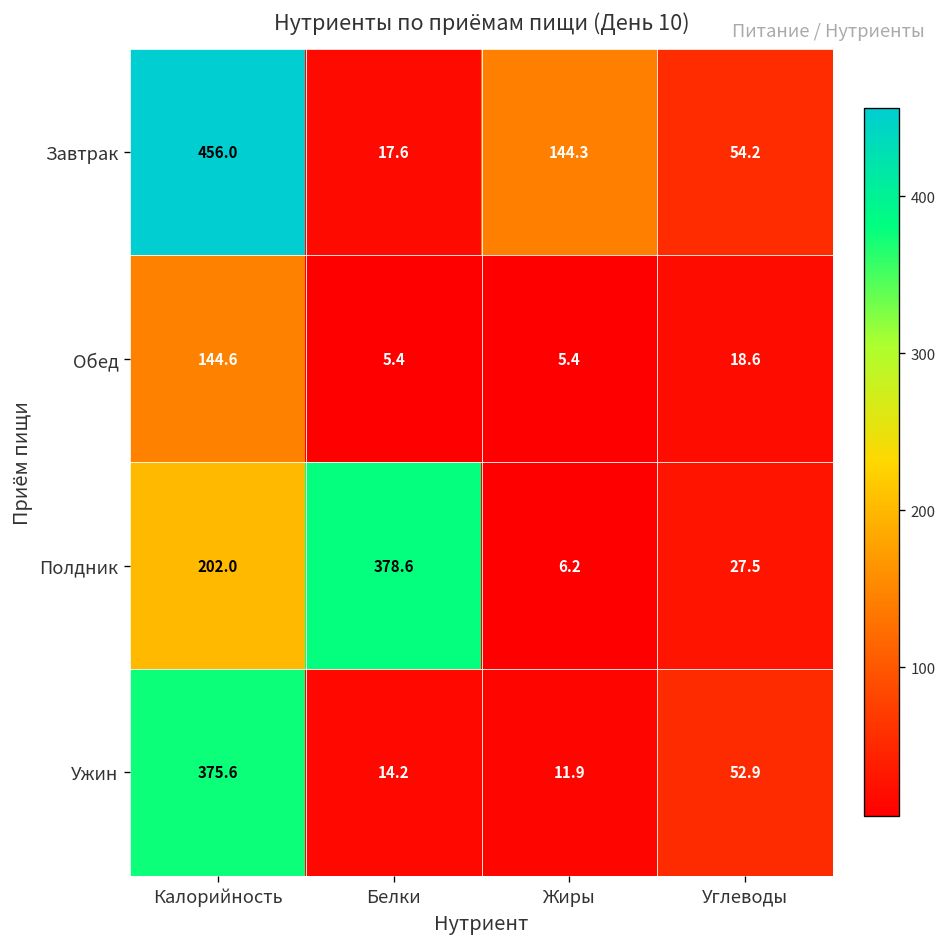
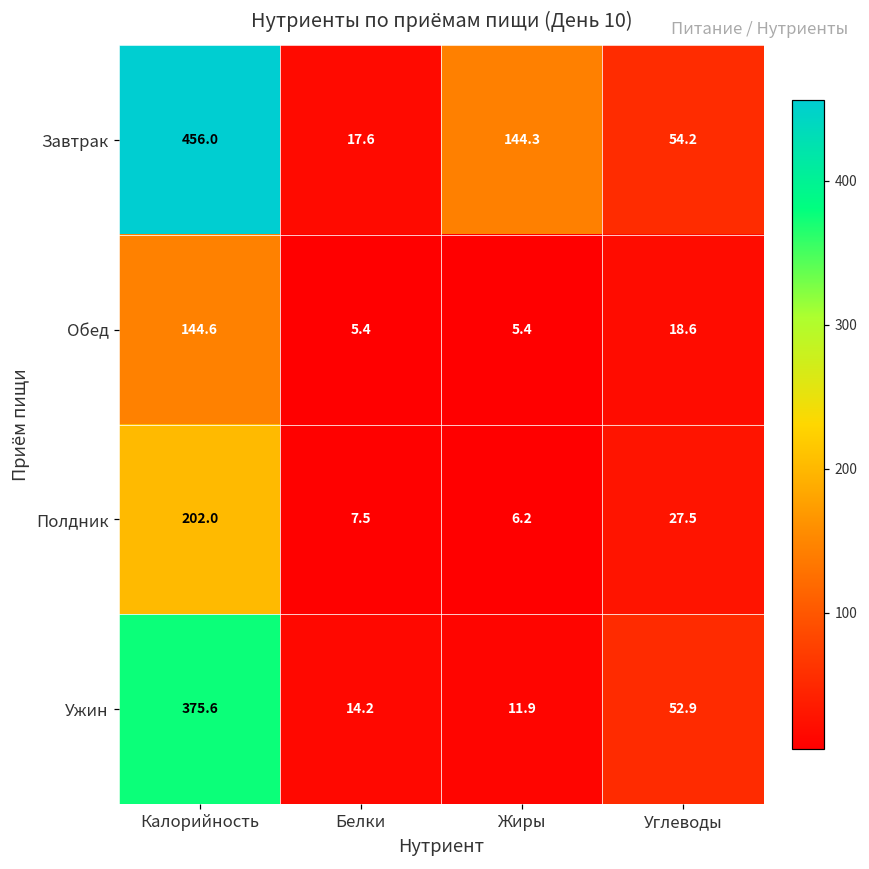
  {
    "Завтрак": {
      "Калорийность": 456.0,
      "Белки": 17.6,
      "Жиры": 144.3,
      "Углеводы": 54.2
    },
    "Обед": {
      "Калорийность": 144.6,
      "Белки": 5.4,
      "Жиры": 5.4,
      "Углеводы": 18.6
    },
    "Полдник": {
      "Калорийность": 202.0,
-     "Белки": 378.6,
+     "Белки": 7.5,
      "Жиры": 6.2,
      "Углеводы": 27.5
    },
    "Ужин": {
      "Калорийность": 375.6,
      "Белки": 14.2,
      "Жиры": 11.9,
      "Углеводы": 52.9
    }
  }
